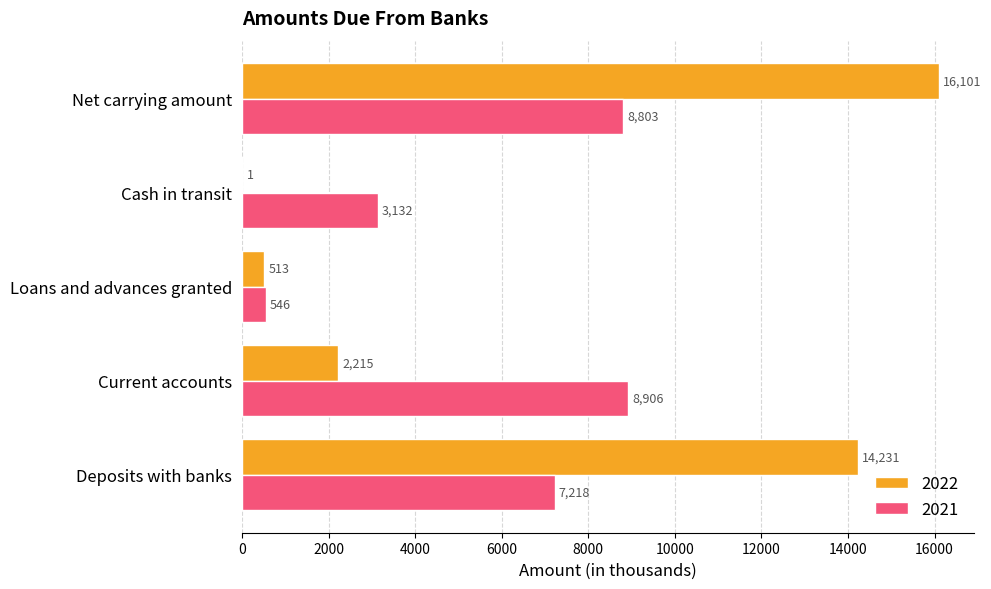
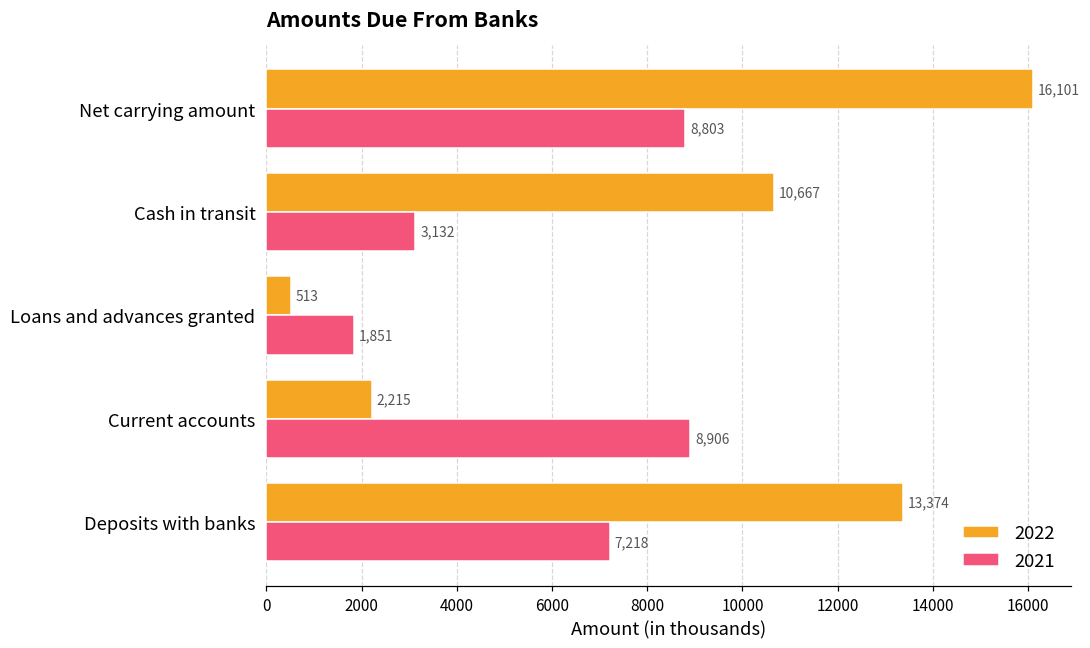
  {
    "2022": {
      "Net carrying amount": "16,101",
-     "Cash in transit": "1",
+     "Cash in transit": "10,667",
      "Loans and advances granted": "513",
      "Current accounts": "2,215",
-     "Deposits with banks": "14,231"
+     "Deposits with banks": "13,374"
    },
    "2021": {
      "Net carrying amount": "8,803",
      "Cash in transit": "3,132",
-     "Loans and advances granted": "546",
+     "Loans and advances granted": "1,851",
      "Current accounts": "8,906",
      "Deposits with banks": "7,218"
    }
  }
